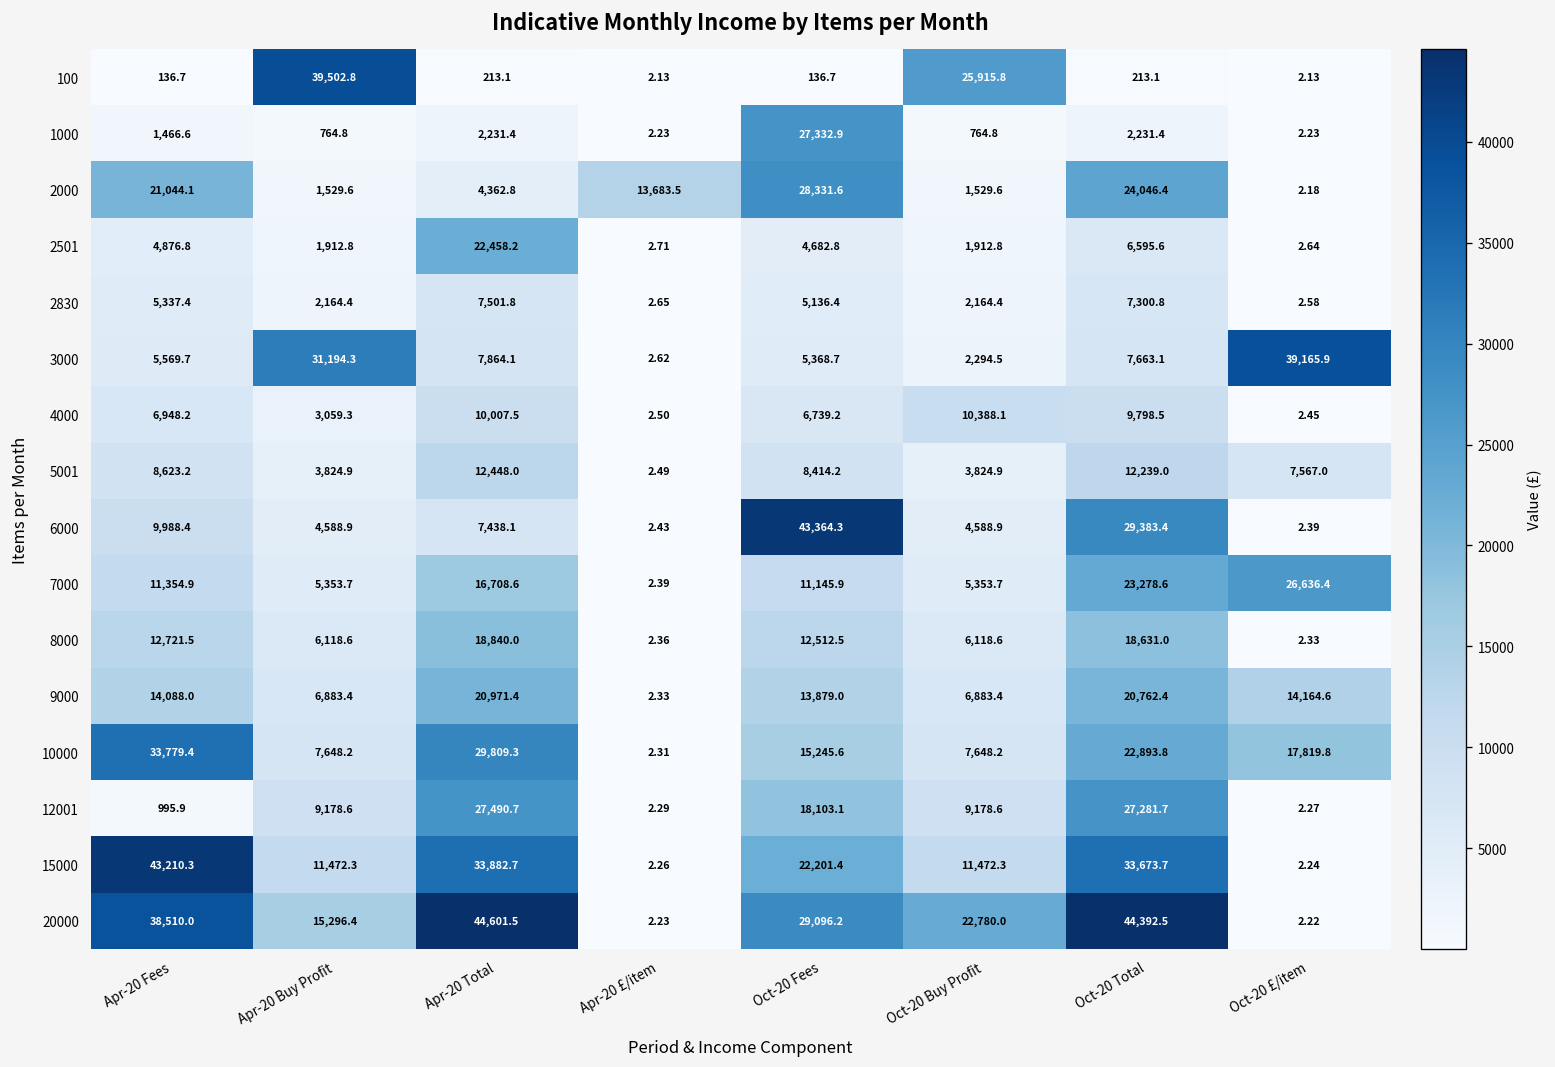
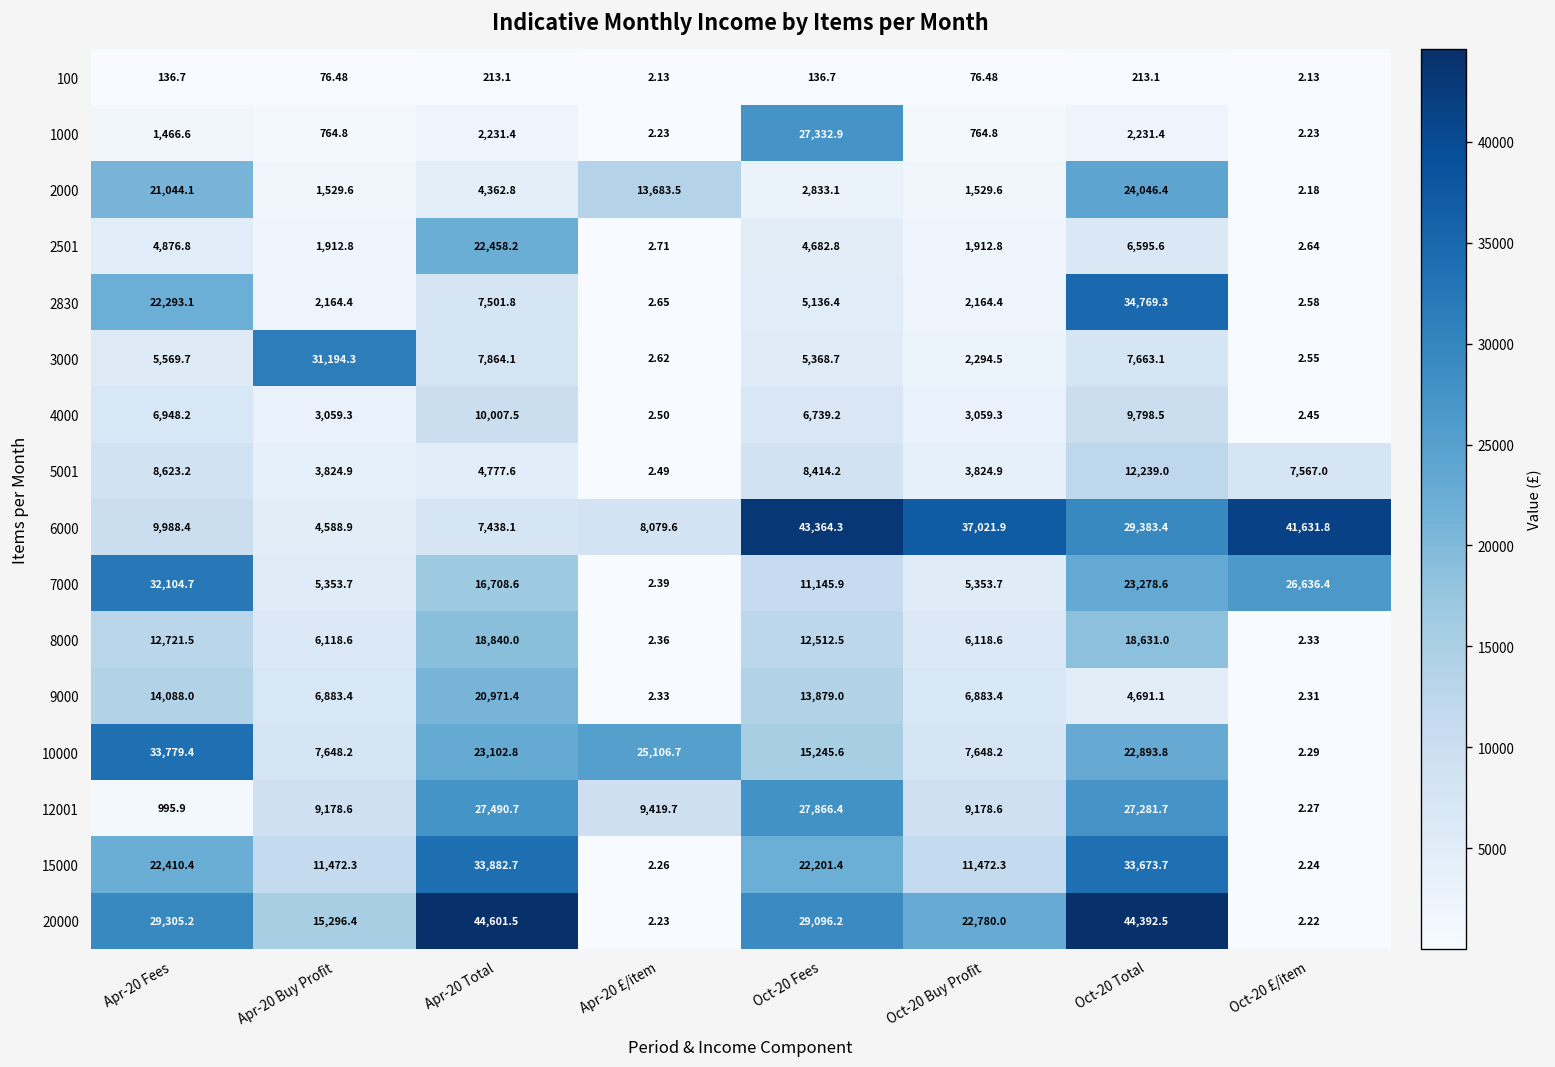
  {
    "100": {
      "Apr-20 Fees": "136.7",
-     "Apr-20 Buy Profit": "39,502.8",
+     "Apr-20 Buy Profit": "76.48",
      "Apr-20 Total": "213.1",
      "Apr-20 £/item": "2.13",
      "Oct-20 Fees": "136.7",
-     "Oct-20 Buy Profit": "25,915.8",
+     "Oct-20 Buy Profit": "76.48",
      "Oct-20 Total": "213.1",
      "Oct-20 £/item": "2.13"
    },
    "1000": {
      "Apr-20 Fees": "1,466.6",
      "Apr-20 Buy Profit": "764.8",
      "Apr-20 Total": "2,231.4",
      "Apr-20 £/item": "2.23",
      "Oct-20 Fees": "27,332.9",
      "Oct-20 Buy Profit": "764.8",
      "Oct-20 Total": "2,231.4",
      "Oct-20 £/item": "2.23"
    },
    "2000": {
      "Apr-20 Fees": "21,044.1",
      "Apr-20 Buy Profit": "1,529.6",
      "Apr-20 Total": "4,362.8",
      "Apr-20 £/item": "13,683.5",
-     "Oct-20 Fees": "28,331.6",
+     "Oct-20 Fees": "2,833.1",
      "Oct-20 Buy Profit": "1,529.6",
      "Oct-20 Total": "24,046.4",
      "Oct-20 £/item": "2.18"
    },
    "2501": {
      "Apr-20 Fees": "4,876.8",
      "Apr-20 Buy Profit": "1,912.8",
      "Apr-20 Total": "22,458.2",
      "Apr-20 £/item": "2.71",
      "Oct-20 Fees": "4,682.8",
      "Oct-20 Buy Profit": "1,912.8",
      "Oct-20 Total": "6,595.6",
      "Oct-20 £/item": "2.64"
    },
    "2830": {
-     "Apr-20 Fees": "5,337.4",
+     "Apr-20 Fees": "22,293.1",
      "Apr-20 Buy Profit": "2,164.4",
      "Apr-20 Total": "7,501.8",
      "Apr-20 £/item": "2.65",
      "Oct-20 Fees": "5,136.4",
      "Oct-20 Buy Profit": "2,164.4",
-     "Oct-20 Total": "7,300.8",
+     "Oct-20 Total": "34,769.3",
      "Oct-20 £/item": "2.58"
    },
    "3000": {
      "Apr-20 Fees": "5,569.7",
      "Apr-20 Buy Profit": "31,194.3",
      "Apr-20 Total": "7,864.1",
      "Apr-20 £/item": "2.62",
      "Oct-20 Fees": "5,368.7",
      "Oct-20 Buy Profit": "2,294.5",
      "Oct-20 Total": "7,663.1",
-     "Oct-20 £/item": "39,165.9"
+     "Oct-20 £/item": "2.55"
    },
    "4000": {
      "Apr-20 Fees": "6,948.2",
      "Apr-20 Buy Profit": "3,059.3",
      "Apr-20 Total": "10,007.5",
      "Apr-20 £/item": "2.50",
      "Oct-20 Fees": "6,739.2",
-     "Oct-20 Buy Profit": "10,388.1",
+     "Oct-20 Buy Profit": "3,059.3",
      "Oct-20 Total": "9,798.5",
      "Oct-20 £/item": "2.45"
    },
    "5001": {
      "Apr-20 Fees": "8,623.2",
      "Apr-20 Buy Profit": "3,824.9",
-     "Apr-20 Total": "12,448.0",
+     "Apr-20 Total": "4,777.6",
      "Apr-20 £/item": "2.49",
      "Oct-20 Fees": "8,414.2",
      "Oct-20 Buy Profit": "3,824.9",
      "Oct-20 Total": "12,239.0",
      "Oct-20 £/item": "7,567.0"
    },
    "6000": {
      "Apr-20 Fees": "9,988.4",
      "Apr-20 Buy Profit": "4,588.9",
      "Apr-20 Total": "7,438.1",
-     "Apr-20 £/item": "2.43",
+     "Apr-20 £/item": "8,079.6",
      "Oct-20 Fees": "43,364.3",
-     "Oct-20 Buy Profit": "4,588.9",
+     "Oct-20 Buy Profit": "37,021.9",
      "Oct-20 Total": "29,383.4",
-     "Oct-20 £/item": "2.39"
+     "Oct-20 £/item": "41,631.8"
    },
    "7000": {
-     "Apr-20 Fees": "11,354.9",
+     "Apr-20 Fees": "32,104.7",
      "Apr-20 Buy Profit": "5,353.7",
      "Apr-20 Total": "16,708.6",
      "Apr-20 £/item": "2.39",
      "Oct-20 Fees": "11,145.9",
      "Oct-20 Buy Profit": "5,353.7",
      "Oct-20 Total": "23,278.6",
      "Oct-20 £/item": "26,636.4"
    },
    "8000": {
      "Apr-20 Fees": "12,721.5",
      "Apr-20 Buy Profit": "6,118.6",
      "Apr-20 Total": "18,840.0",
      "Apr-20 £/item": "2.36",
      "Oct-20 Fees": "12,512.5",
      "Oct-20 Buy Profit": "6,118.6",
      "Oct-20 Total": "18,631.0",
      "Oct-20 £/item": "2.33"
    },
    "9000": {
      "Apr-20 Fees": "14,088.0",
      "Apr-20 Buy Profit": "6,883.4",
      "Apr-20 Total": "20,971.4",
      "Apr-20 £/item": "2.33",
      "Oct-20 Fees": "13,879.0",
      "Oct-20 Buy Profit": "6,883.4",
-     "Oct-20 Total": "20,762.4",
-     "Oct-20 £/item": "14,164.6"
+     "Oct-20 Total": "4,691.1",
+     "Oct-20 £/item": "2.31"
    },
    "10000": {
      "Apr-20 Fees": "33,779.4",
      "Apr-20 Buy Profit": "7,648.2",
-     "Apr-20 Total": "29,809.3",
-     "Apr-20 £/item": "2.31",
+     "Apr-20 Total": "23,102.8",
+     "Apr-20 £/item": "25,106.7",
      "Oct-20 Fees": "15,245.6",
      "Oct-20 Buy Profit": "7,648.2",
      "Oct-20 Total": "22,893.8",
-     "Oct-20 £/item": "17,819.8"
+     "Oct-20 £/item": "2.29"
    },
    "12001": {
      "Apr-20 Fees": "995.9",
      "Apr-20 Buy Profit": "9,178.6",
      "Apr-20 Total": "27,490.7",
-     "Apr-20 £/item": "2.29",
-     "Oct-20 Fees": "18,103.1",
+     "Apr-20 £/item": "9,419.7",
+     "Oct-20 Fees": "27,866.4",
      "Oct-20 Buy Profit": "9,178.6",
      "Oct-20 Total": "27,281.7",
      "Oct-20 £/item": "2.27"
    },
    "15000": {
-     "Apr-20 Fees": "43,210.3",
+     "Apr-20 Fees": "22,410.4",
      "Apr-20 Buy Profit": "11,472.3",
      "Apr-20 Total": "33,882.7",
      "Apr-20 £/item": "2.26",
      "Oct-20 Fees": "22,201.4",
      "Oct-20 Buy Profit": "11,472.3",
      "Oct-20 Total": "33,673.7",
      "Oct-20 £/item": "2.24"
    },
    "20000": {
-     "Apr-20 Fees": "38,510.0",
+     "Apr-20 Fees": "29,305.2",
      "Apr-20 Buy Profit": "15,296.4",
      "Apr-20 Total": "44,601.5",
      "Apr-20 £/item": "2.23",
      "Oct-20 Fees": "29,096.2",
      "Oct-20 Buy Profit": "22,780.0",
      "Oct-20 Total": "44,392.5",
      "Oct-20 £/item": "2.22"
    }
  }
